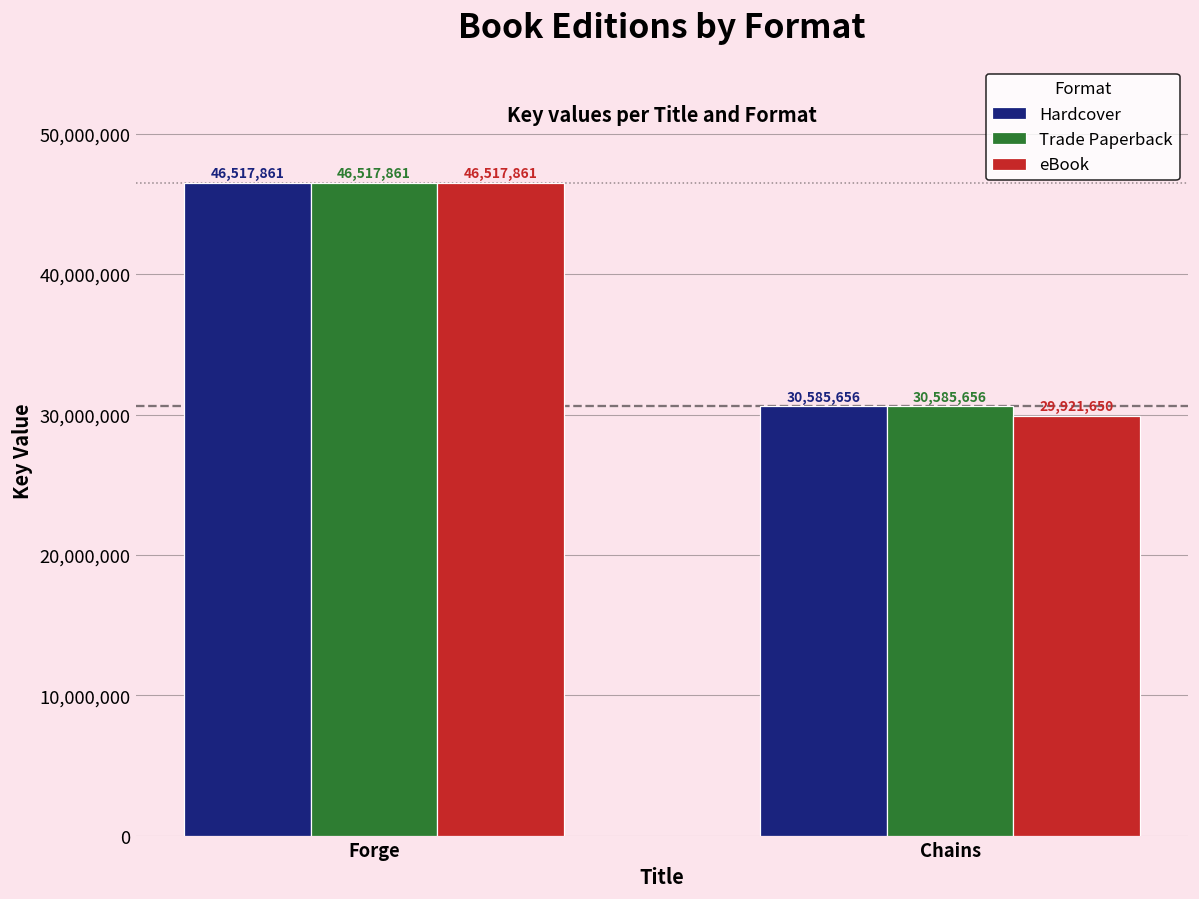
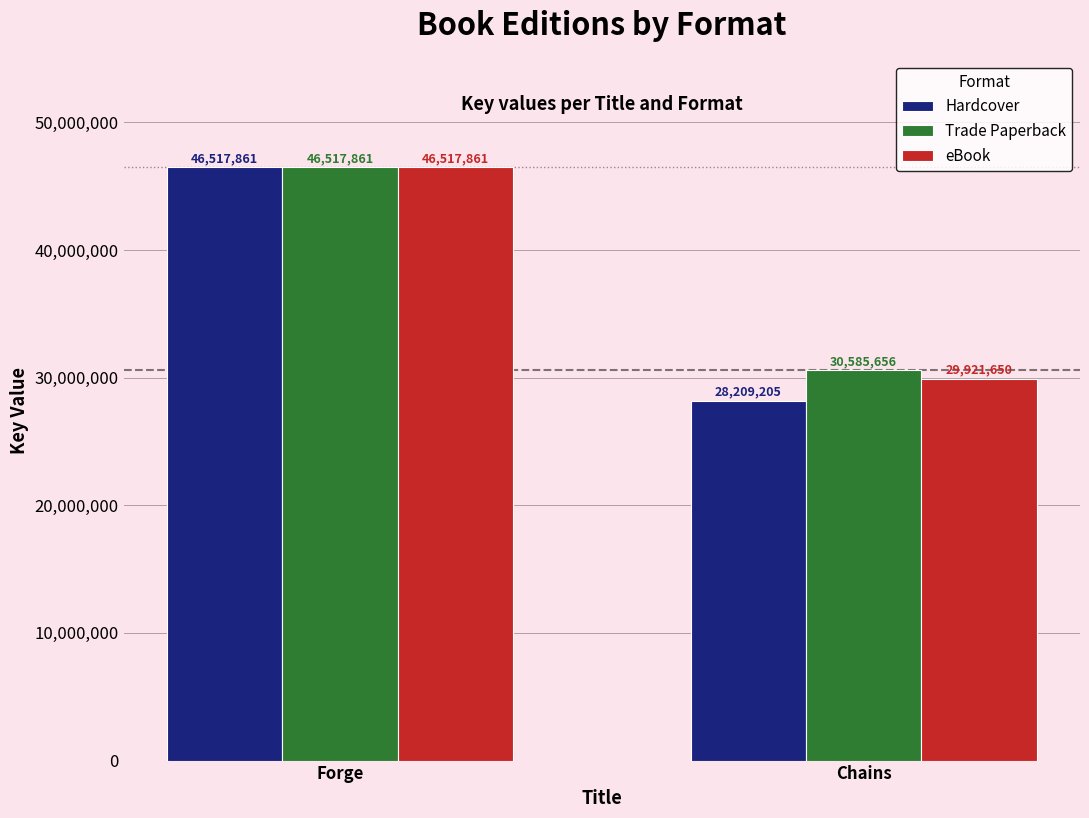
  {
    "Hardcover": {
      "Forge": "46,517,861",
-     "Chains": "30,585,656"
+     "Chains": "28,209,205"
    },
    "Trade Paperback": {
      "Forge": "46,517,861",
      "Chains": "30,585,656"
    },
    "eBook": {
      "Forge": "46,517,861",
      "Chains": "29,921,650"
    }
  }
